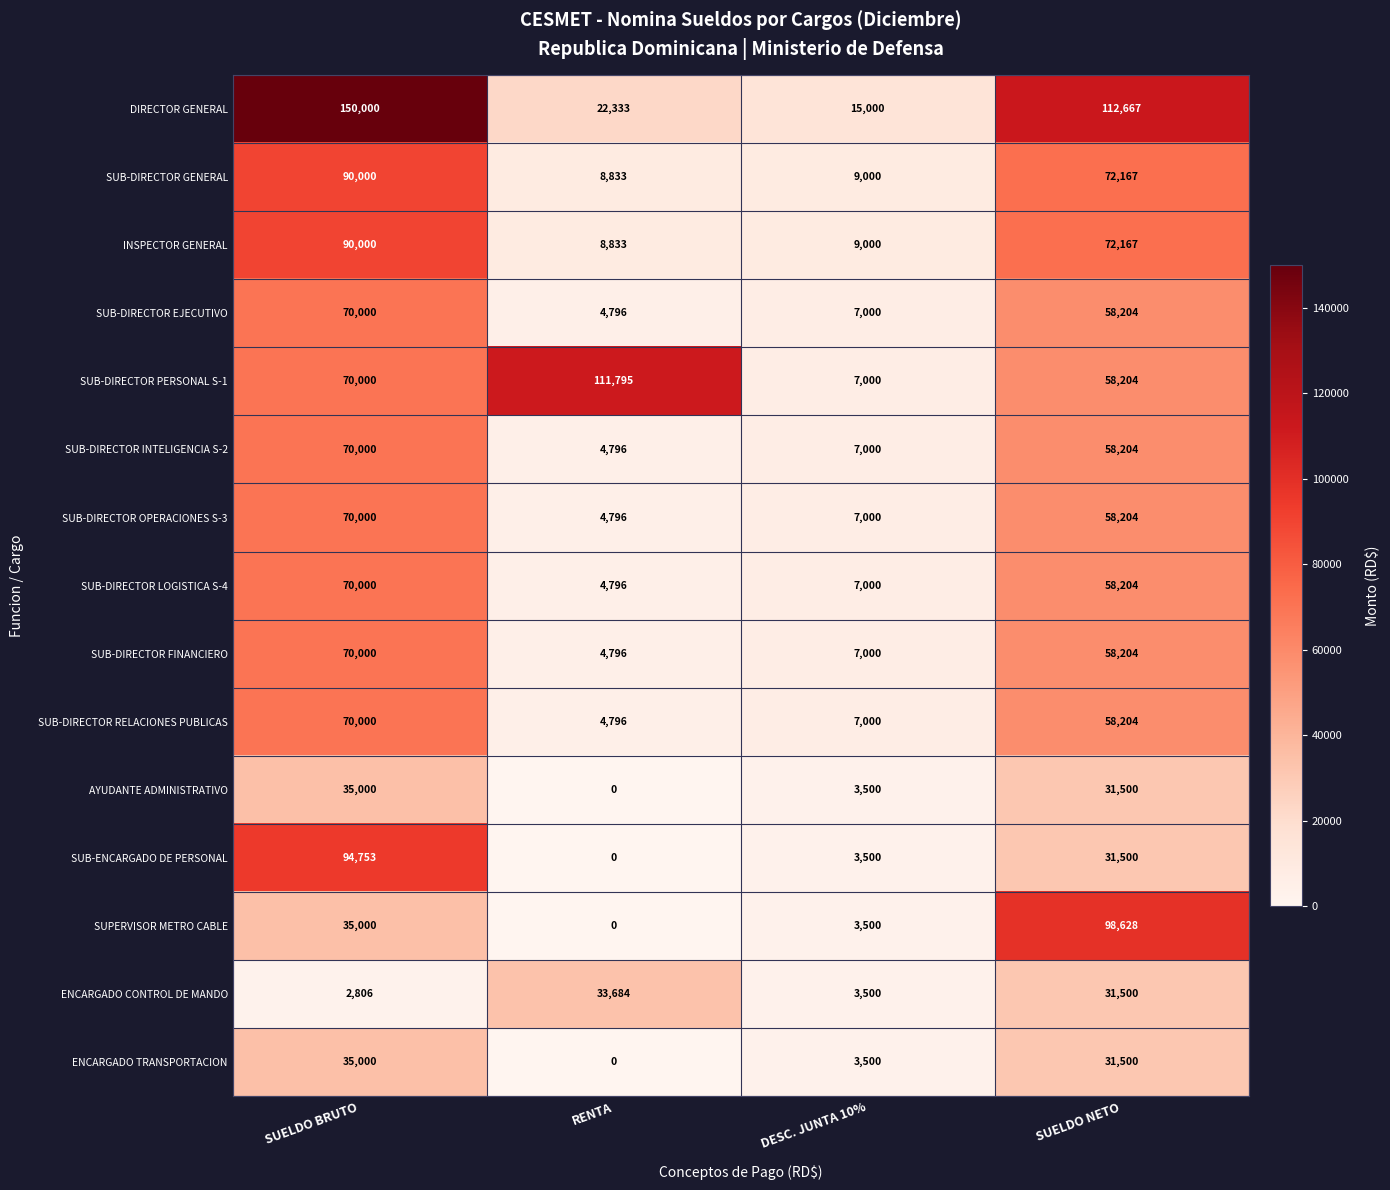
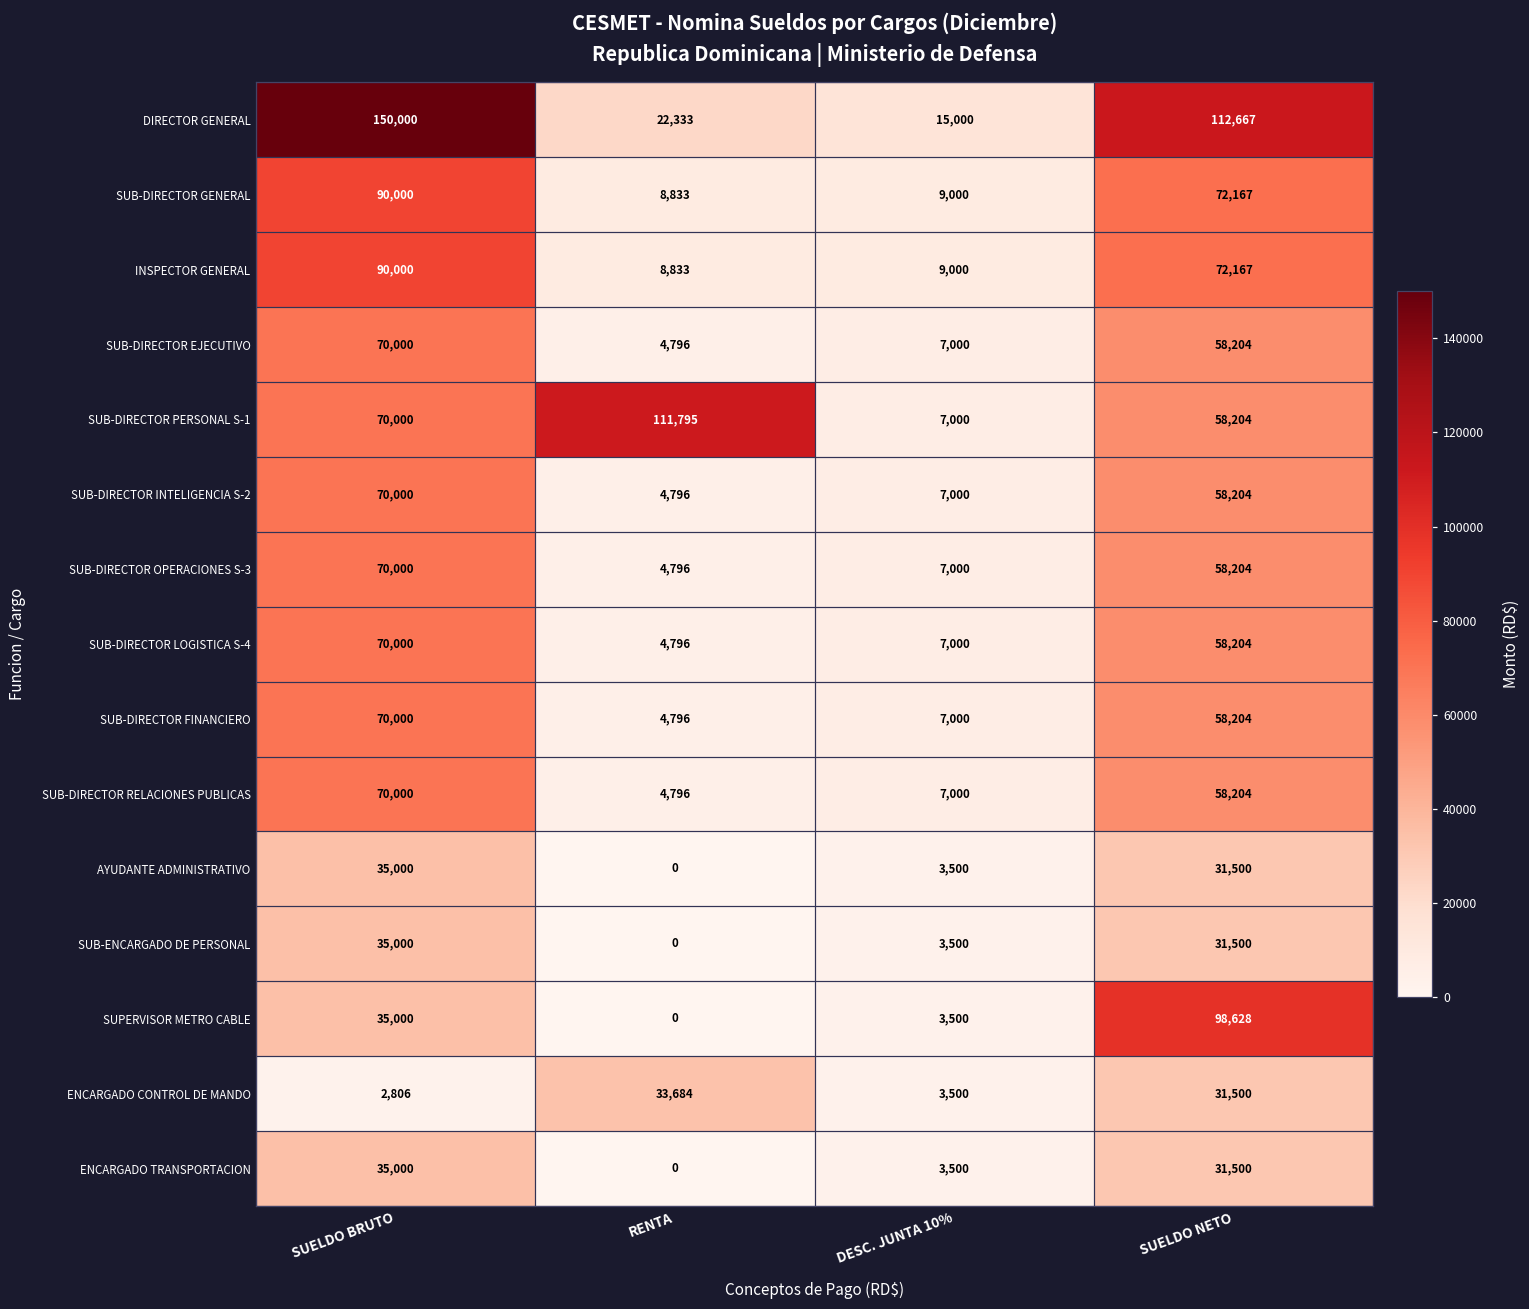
  {
    "DIRECTOR GENERAL": {
      "SUELDO BRUTO": "150,000",
      "RENTA": "22,333",
      "DESC. JUNTA 10%": "15,000",
      "SUELDO NETO": "112,667"
    },
    "SUB-DIRECTOR GENERAL": {
      "SUELDO BRUTO": "90,000",
      "RENTA": "8,833",
      "DESC. JUNTA 10%": "9,000",
      "SUELDO NETO": "72,167"
    },
    "INSPECTOR GENERAL": {
      "SUELDO BRUTO": "90,000",
      "RENTA": "8,833",
      "DESC. JUNTA 10%": "9,000",
      "SUELDO NETO": "72,167"
    },
    "SUB-DIRECTOR EJECUTIVO": {
      "SUELDO BRUTO": "70,000",
      "RENTA": "4,796",
      "DESC. JUNTA 10%": "7,000",
      "SUELDO NETO": "58,204"
    },
    "SUB-DIRECTOR PERSONAL S-1": {
      "SUELDO BRUTO": "70,000",
      "RENTA": "111,795",
      "DESC. JUNTA 10%": "7,000",
      "SUELDO NETO": "58,204"
    },
    "SUB-DIRECTOR INTELIGENCIA S-2": {
      "SUELDO BRUTO": "70,000",
      "RENTA": "4,796",
      "DESC. JUNTA 10%": "7,000",
      "SUELDO NETO": "58,204"
    },
    "SUB-DIRECTOR OPERACIONES S-3": {
      "SUELDO BRUTO": "70,000",
      "RENTA": "4,796",
      "DESC. JUNTA 10%": "7,000",
      "SUELDO NETO": "58,204"
    },
    "SUB-DIRECTOR LOGISTICA S-4": {
      "SUELDO BRUTO": "70,000",
      "RENTA": "4,796",
      "DESC. JUNTA 10%": "7,000",
      "SUELDO NETO": "58,204"
    },
    "SUB-DIRECTOR FINANCIERO": {
      "SUELDO BRUTO": "70,000",
      "RENTA": "4,796",
      "DESC. JUNTA 10%": "7,000",
      "SUELDO NETO": "58,204"
    },
    "SUB-DIRECTOR RELACIONES PUBLICAS": {
      "SUELDO BRUTO": "70,000",
      "RENTA": "4,796",
      "DESC. JUNTA 10%": "7,000",
      "SUELDO NETO": "58,204"
    },
    "AYUDANTE ADMINISTRATIVO": {
      "SUELDO BRUTO": "35,000",
      "RENTA": "0",
      "DESC. JUNTA 10%": "3,500",
      "SUELDO NETO": "31,500"
    },
    "SUB-ENCARGADO DE PERSONAL": {
-     "SUELDO BRUTO": "94,753",
+     "SUELDO BRUTO": "35,000",
      "RENTA": "0",
      "DESC. JUNTA 10%": "3,500",
      "SUELDO NETO": "31,500"
    },
    "SUPERVISOR METRO CABLE": {
      "SUELDO BRUTO": "35,000",
      "RENTA": "0",
      "DESC. JUNTA 10%": "3,500",
      "SUELDO NETO": "98,628"
    },
    "ENCARGADO CONTROL DE MANDO": {
      "SUELDO BRUTO": "2,806",
      "RENTA": "33,684",
      "DESC. JUNTA 10%": "3,500",
      "SUELDO NETO": "31,500"
    },
    "ENCARGADO TRANSPORTACION": {
      "SUELDO BRUTO": "35,000",
      "RENTA": "0",
      "DESC. JUNTA 10%": "3,500",
      "SUELDO NETO": "31,500"
    }
  }
